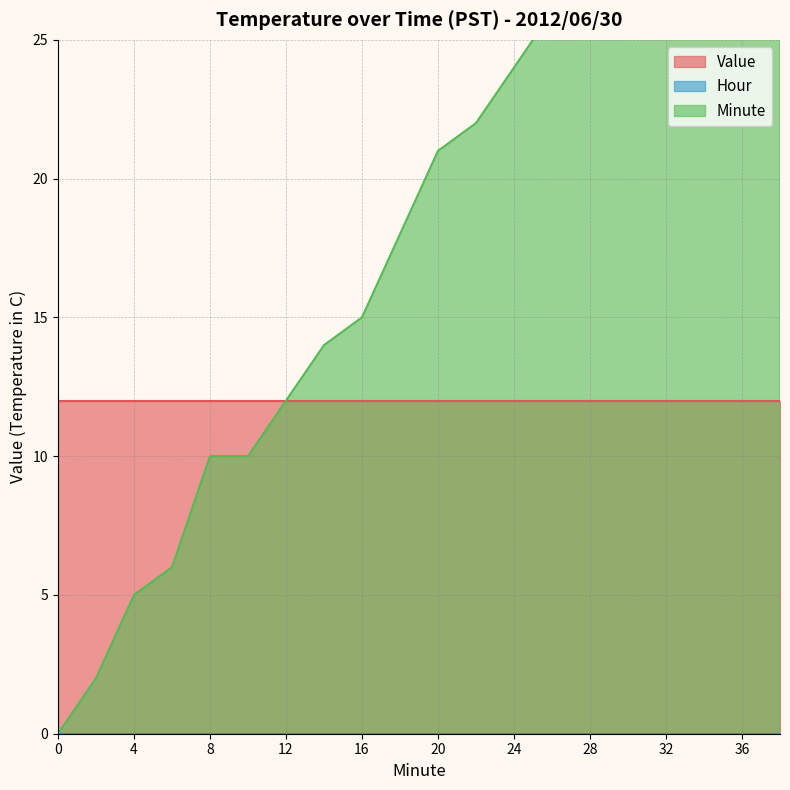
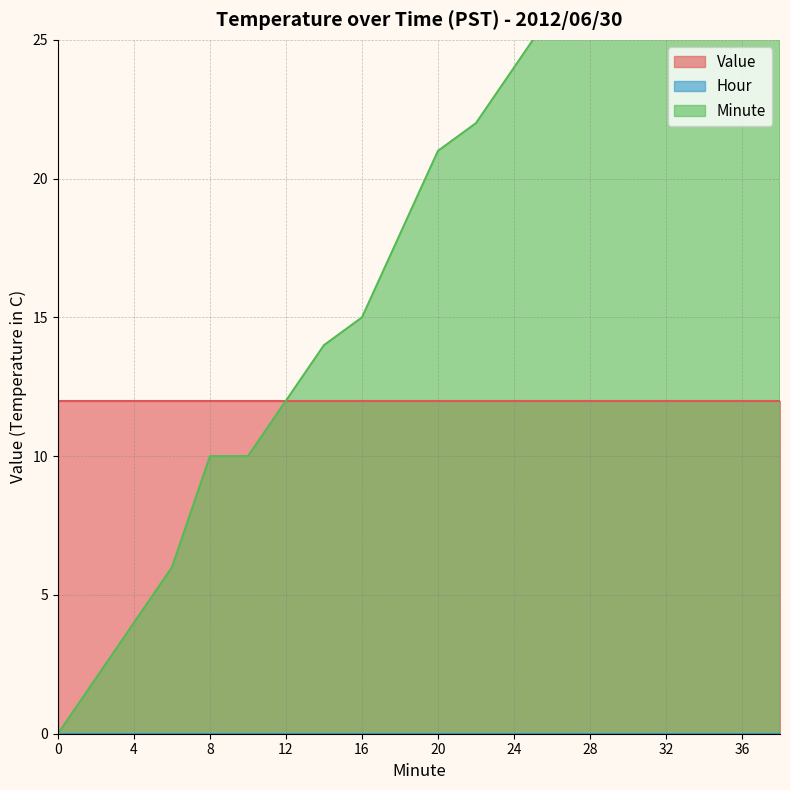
  {
    "Value": {
      "0": 12,
      "4": 12,
      "8": 12,
      "16": 12,
      "20": 12,
      "24": 12,
      "28": 12,
      "32": 12,
      "36": 12
    },
    "Hour": {
      "4": 0,
      "8": 0,
      "12": 0,
      "16": 0,
      "20": 0,
      "24": 0,
      "28": 0,
      "32": 0,
      "36": 0
    },
    "Minute": {
-     "4": 5,
+     "4": 4,
      "8": 10,
      "16": 15,
      "20": 21,
      "24": 24
    }
  }
